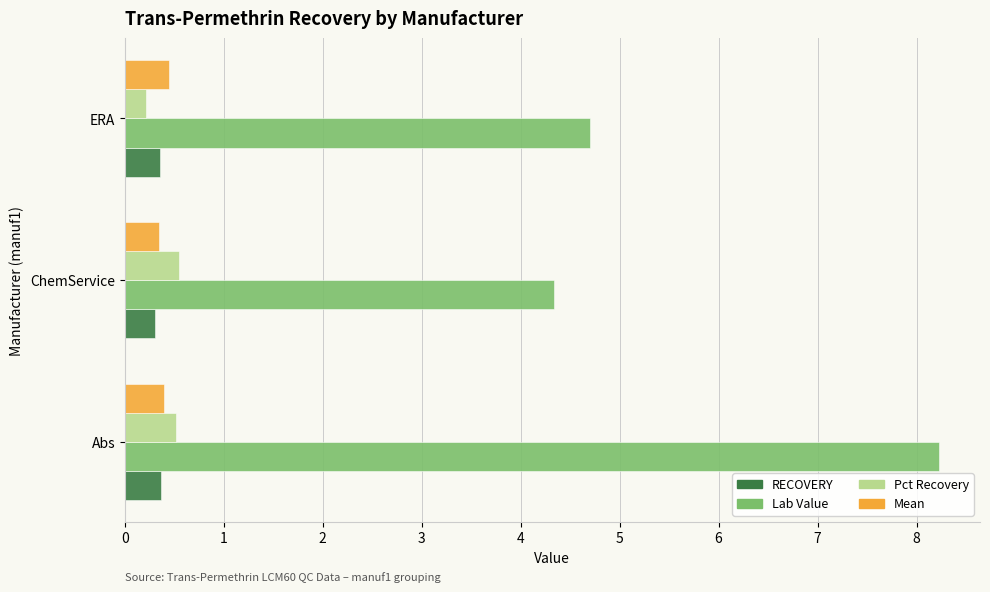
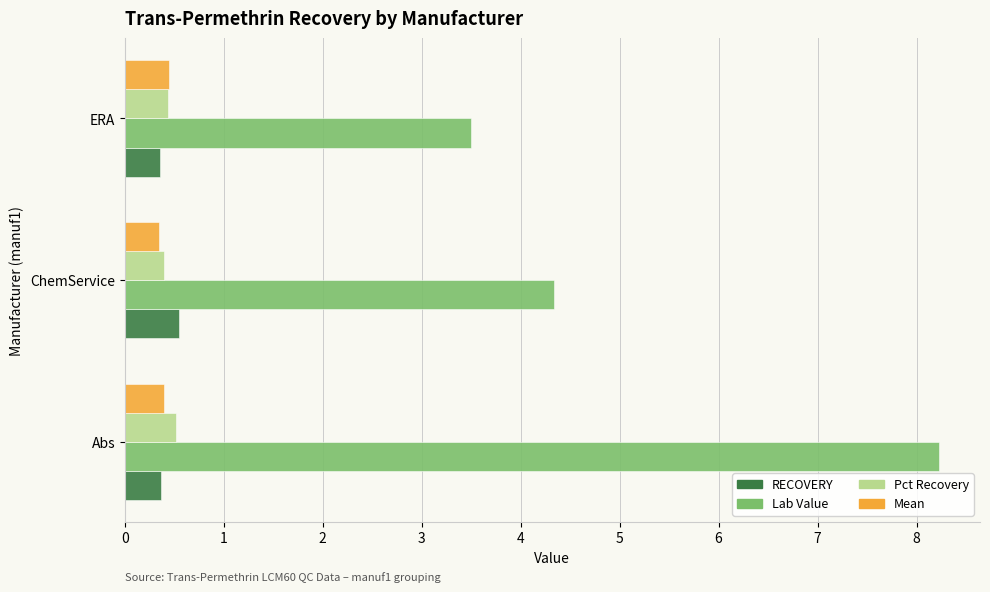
  {
    "RECOVERY": {
      "ERA": 0.4,
-     "ChemService": 0.3,
+     "ChemService": 0.5,
      "Abs": 0.4
    },
    "Lab Value": {
-     "ERA": 4.7,
+     "ERA": 3.5,
      "ChemService": 4.3,
      "Abs": 8.2
    },
    "Pct Recovery": {
-     "ERA": 0.2,
-     "ChemService": 0.5,
+     "ERA": 0.4,
+     "ChemService": 0.4,
      "Abs": 0.5
    },
    "Mean": {
      "ERA": 0.4,
      "ChemService": 0.3,
      "Abs": 0.4
    }
  }
